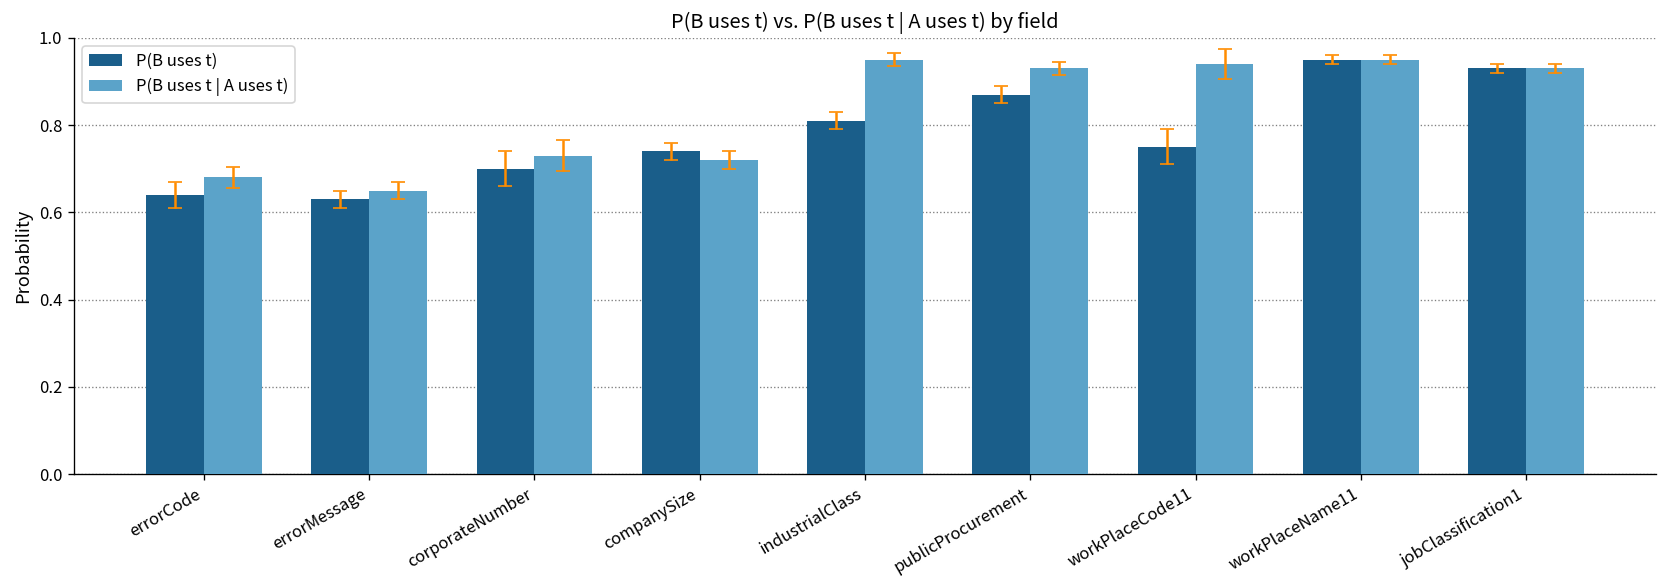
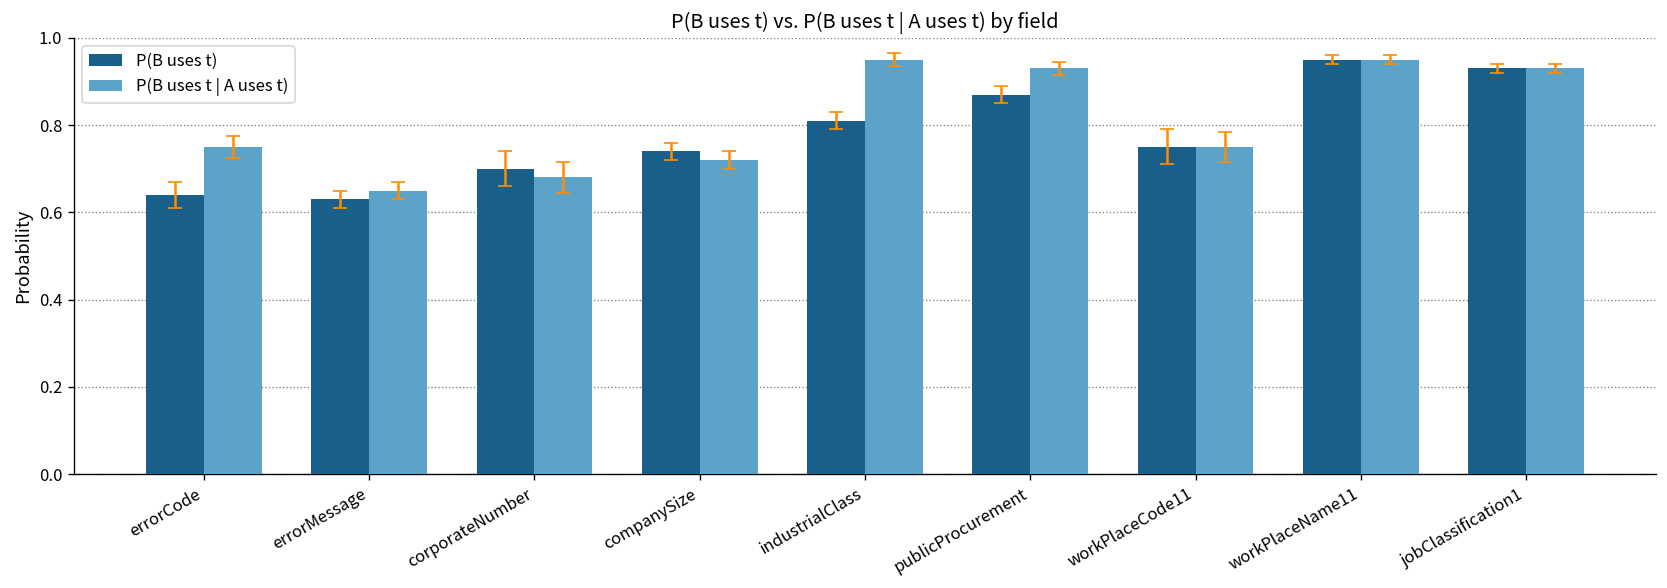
  {
    "P(B uses t | A uses t)": {
-     "errorCode": 0.68,
+     "errorCode": 0.75,
      "errorMessage": 0.65,
-     "corporateNumber": 0.73,
+     "corporateNumber": 0.68,
      "companySize": 0.72,
      "industrialClass": 0.95,
      "publicProcurement": 0.93,
-     "workPlaceCode11": 0.94,
+     "workPlaceCode11": 0.75,
      "workPlaceName11": 0.95,
      "jobClassification1": 0.93
    }
  }
